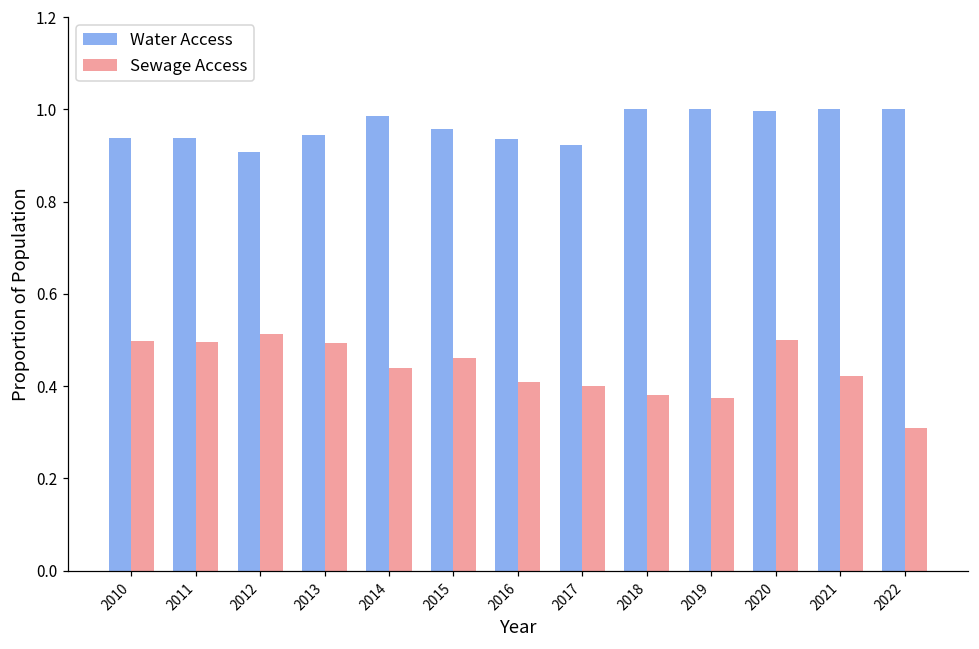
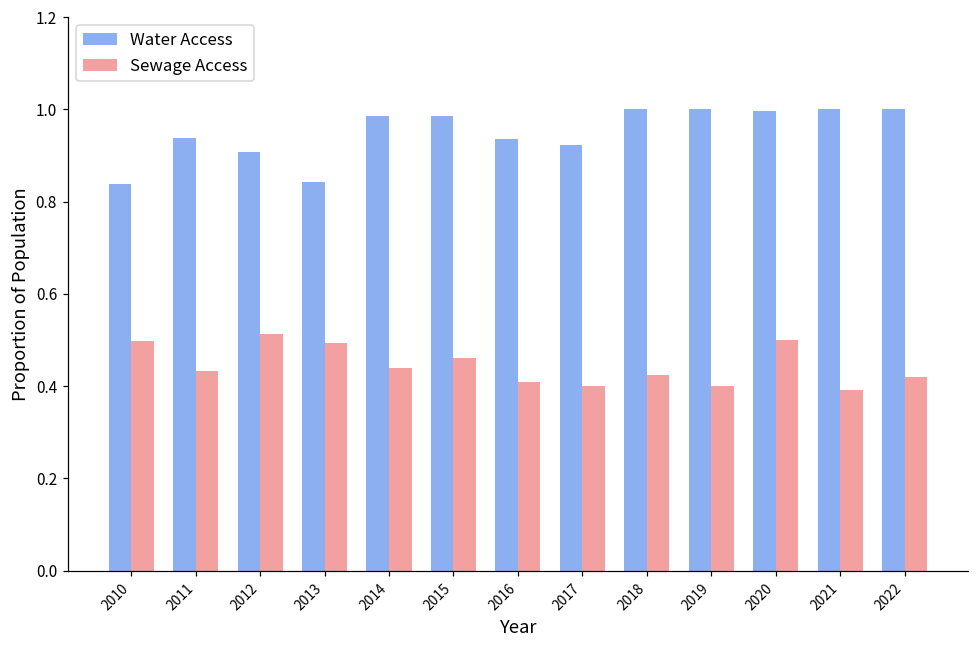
  {
    "Water Access": {
-     "2010": 0.94,
+     "2010": 0.84,
      "2011": 0.94,
      "2012": 0.91,
-     "2013": 0.95,
+     "2013": 0.84,
      "2014": 0.99,
-     "2015": 0.96,
+     "2015": 0.99,
      "2016": 0.94,
      "2017": 0.92,
      "2018": 1.00,
      "2019": 1.00,
      "2020": 1.00,
      "2021": 1.00,
      "2022": 1.00
    },
    "Sewage Access": {
      "2010": 0.50,
-     "2011": 0.50,
+     "2011": 0.43,
      "2012": 0.51,
      "2013": 0.49,
      "2014": 0.44,
      "2015": 0.46,
      "2016": 0.41,
      "2017": 0.40,
-     "2018": 0.38,
-     "2019": 0.38,
+     "2018": 0.42,
+     "2019": 0.40,
      "2020": 0.50,
-     "2021": 0.42,
-     "2022": 0.31
+     "2021": 0.39,
+     "2022": 0.42
    }
  }
